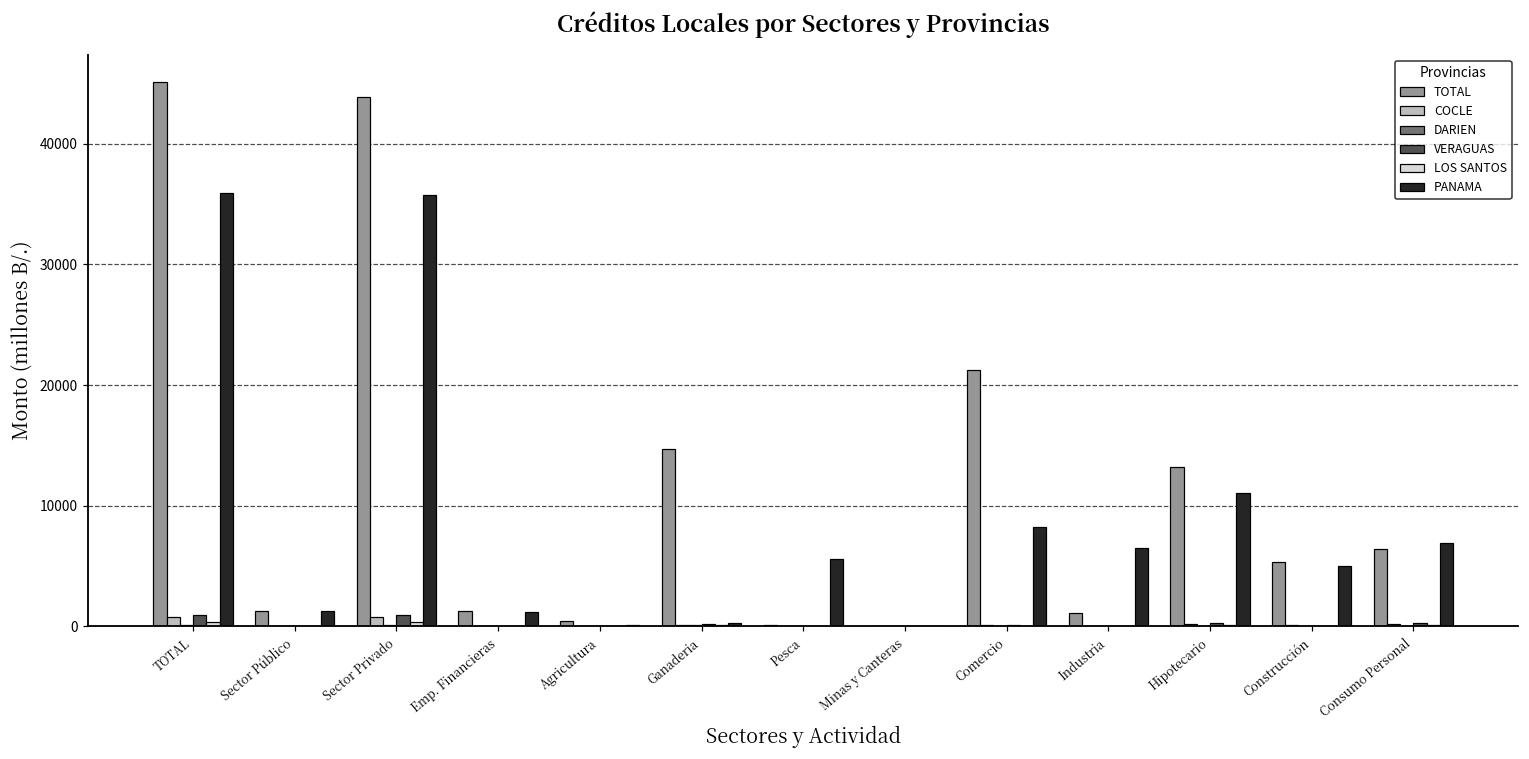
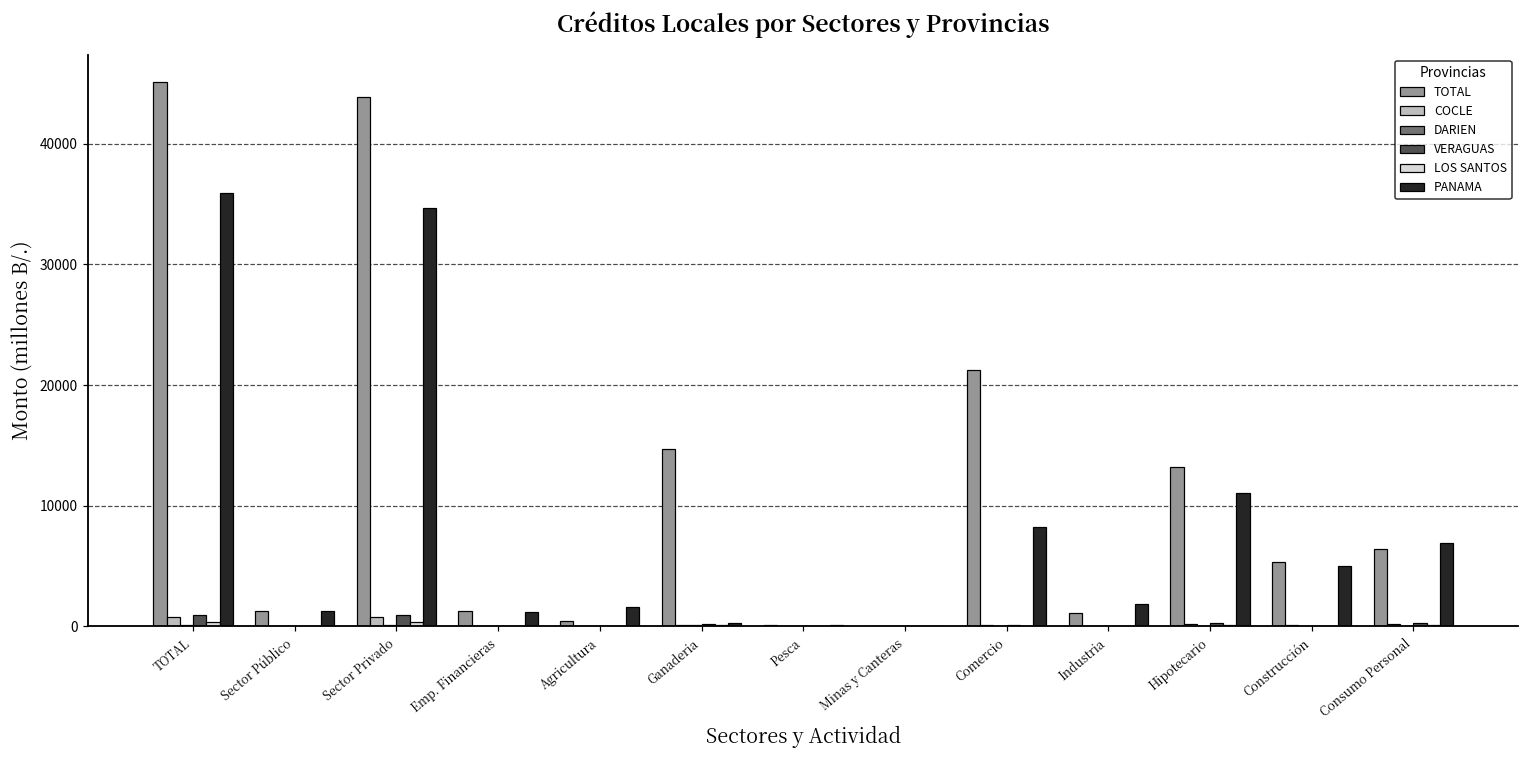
  {
    "TOTAL": {
      "TOTAL": 45100,
      "Sector Público": 1200,
      "Sector Privado": 43900,
      "Emp. Financieras": 1200,
      "Agricultura": 400,
      "Ganaderia": 14700,
      "Comercio": 21200,
      "Industria": 1100,
      "Hipotecario": 13200,
      "Construcción": 5300,
      "Consumo Personal": 6400
    },
    "PANAMA": {
      "TOTAL": 35900,
      "Sector Público": 1200,
-     "Sector Privado": 35700,
+     "Sector Privado": 34700,
      "Emp. Financieras": 1200,
-     "Agricultura": 100,
+     "Agricultura": 1600,
      "Ganaderia": 200,
-     "Pesca": 5600,
+     "Pesca": 100,
      "Comercio": 8200,
-     "Industria": 6500,
+     "Industria": 1800,
      "Hipotecario": 11100,
      "Construcción": 5000,
      "Consumo Personal": 6900
    }
  }
